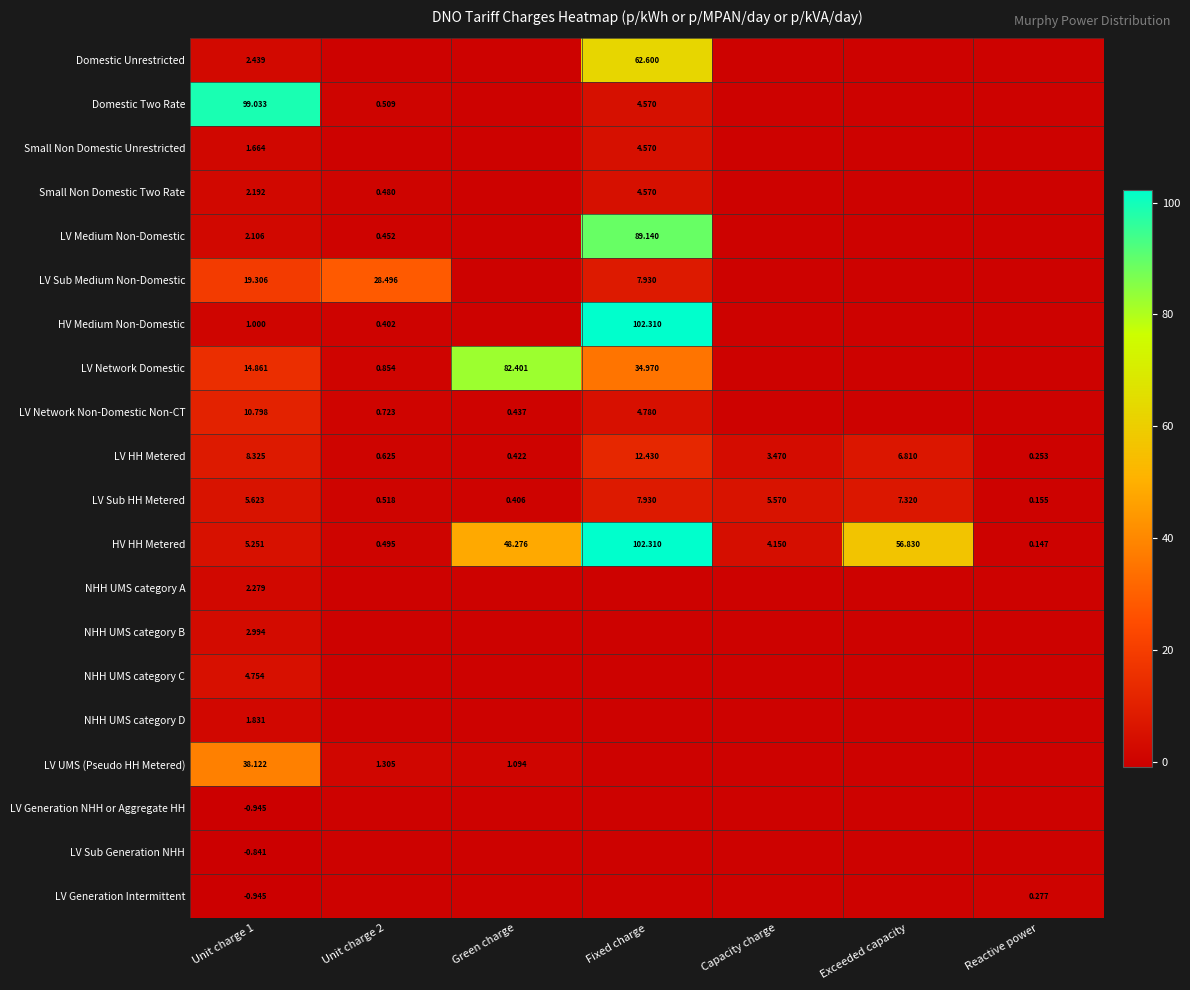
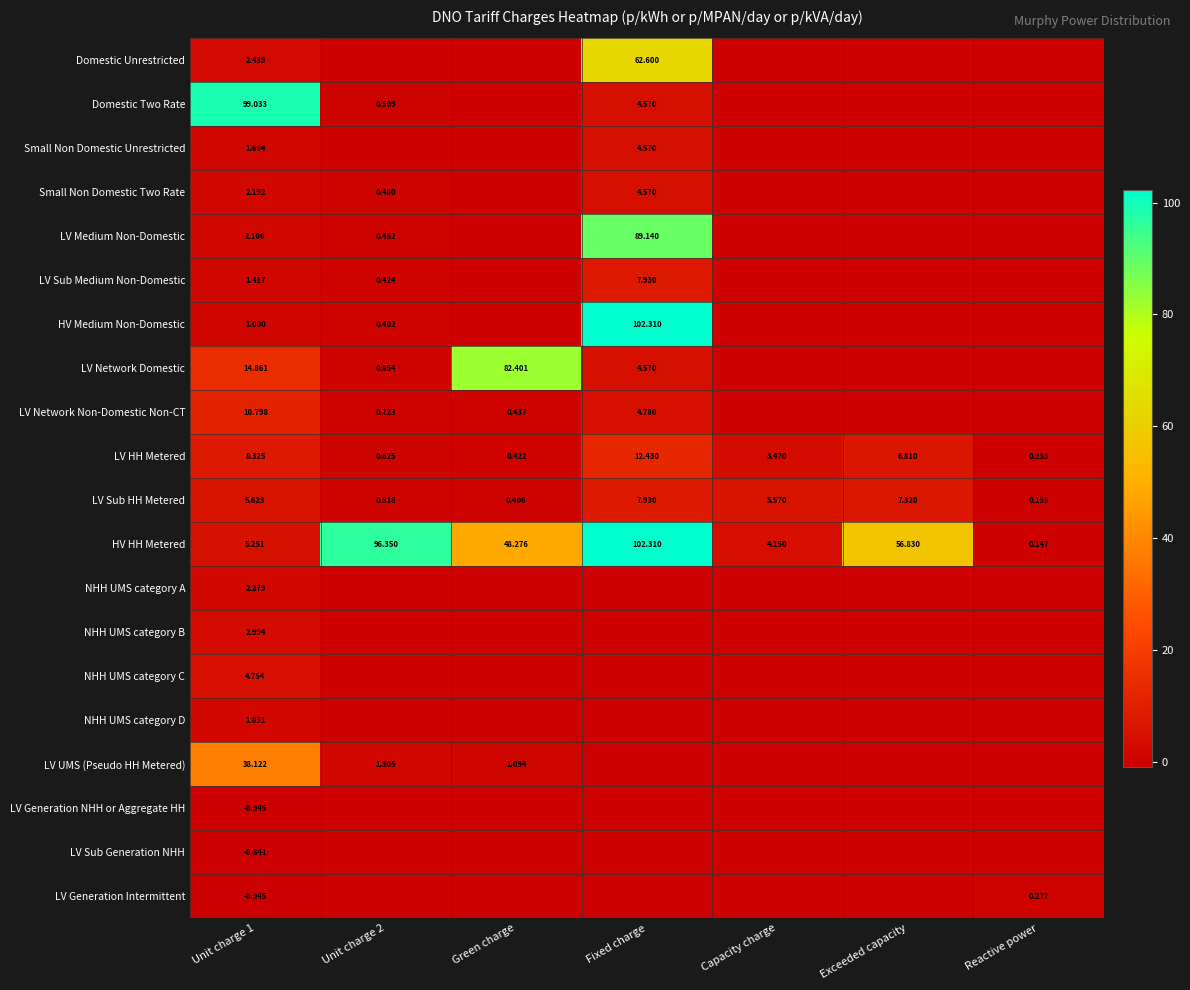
  {
    "Domestic Unrestricted": {
      "Unit charge 1": 2.439,
      "Fixed charge": 62.600
    },
    "Domestic Two Rate": {
      "Unit charge 1": 99.033,
      "Unit charge 2": 0.509,
      "Fixed charge": 4.570
    },
    "Small Non Domestic Unrestricted": {
      "Unit charge 1": 1.664,
      "Fixed charge": 4.570
    },
    "Small Non Domestic Two Rate": {
      "Unit charge 1": 2.192,
      "Unit charge 2": 0.480,
      "Fixed charge": 4.570
    },
    "LV Medium Non-Domestic": {
      "Unit charge 1": 2.106,
      "Unit charge 2": 0.452,
      "Fixed charge": 89.140
    },
    "LV Sub Medium Non-Domestic": {
-     "Unit charge 1": 19.306,
-     "Unit charge 2": 28.496,
+     "Unit charge 1": 1.417,
+     "Unit charge 2": 0.424,
      "Fixed charge": 7.930
    },
    "HV Medium Non-Domestic": {
      "Unit charge 1": 1.000,
      "Unit charge 2": 0.402,
      "Fixed charge": 102.310
    },
    "LV Network Domestic": {
      "Unit charge 1": 14.861,
      "Unit charge 2": 0.854,
      "Green charge": 82.401,
-     "Fixed charge": 34.970
+     "Fixed charge": 4.570
    },
    "LV Network Non-Domestic Non-CT": {
      "Unit charge 1": 10.798,
      "Unit charge 2": 0.723,
      "Green charge": 0.437,
      "Fixed charge": 4.780
    },
    "LV HH Metered": {
      "Unit charge 1": 8.325,
      "Unit charge 2": 0.625,
      "Green charge": 0.422,
      "Fixed charge": 12.430,
      "Capacity charge": 3.470,
      "Exceeded capacity": 6.810,
      "Reactive power": 0.253
    },
    "LV Sub HH Metered": {
      "Unit charge 1": 5.623,
      "Unit charge 2": 0.518,
      "Green charge": 0.406,
      "Fixed charge": 7.930,
      "Capacity charge": 5.570,
      "Exceeded capacity": 7.320,
      "Reactive power": 0.155
    },
    "HV HH Metered": {
      "Unit charge 1": 5.251,
-     "Unit charge 2": 0.495,
+     "Unit charge 2": 96.350,
      "Green charge": 48.276,
      "Fixed charge": 102.310,
      "Capacity charge": 4.150,
      "Exceeded capacity": 56.830,
      "Reactive power": 0.147
    },
    "NHH UMS category A": {
      "Unit charge 1": 2.279
    },
    "NHH UMS category B": {
      "Unit charge 1": 2.994
    },
    "NHH UMS category C": {
      "Unit charge 1": 4.754
    },
    "NHH UMS category D": {
      "Unit charge 1": 1.831
    },
    "LV UMS (Pseudo HH Metered)": {
      "Unit charge 1": 38.122,
      "Unit charge 2": 1.305,
      "Green charge": 1.094
    },
    "LV Generation NHH or Aggregate HH": {
      "Unit charge 1": -0.945
    },
    "LV Sub Generation NHH": {
      "Unit charge 1": -0.841
    },
    "LV Generation Intermittent": {
      "Unit charge 1": -0.945,
      "Reactive power": 0.277
    }
  }
